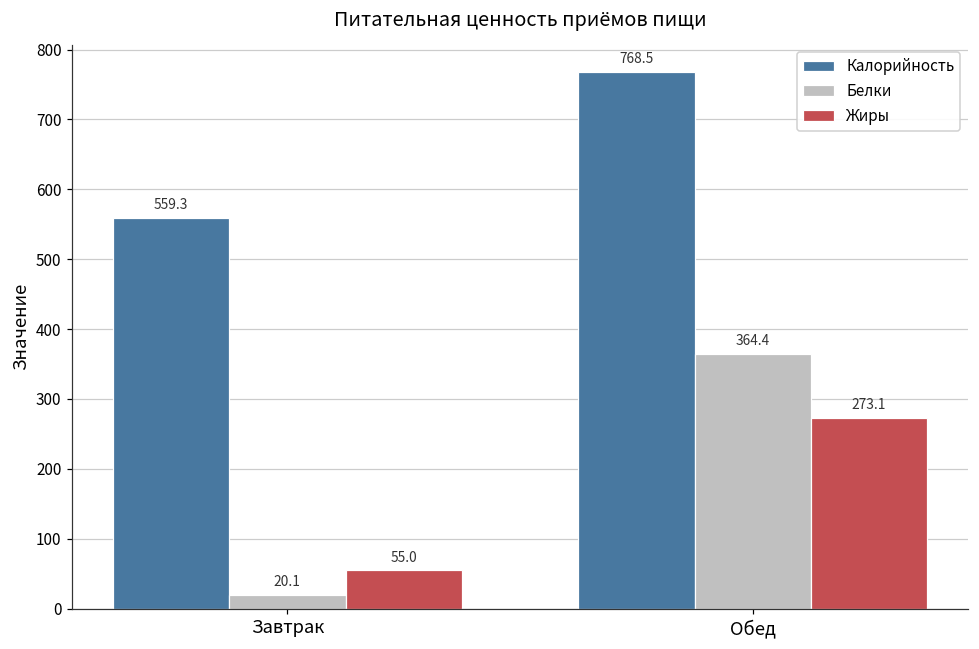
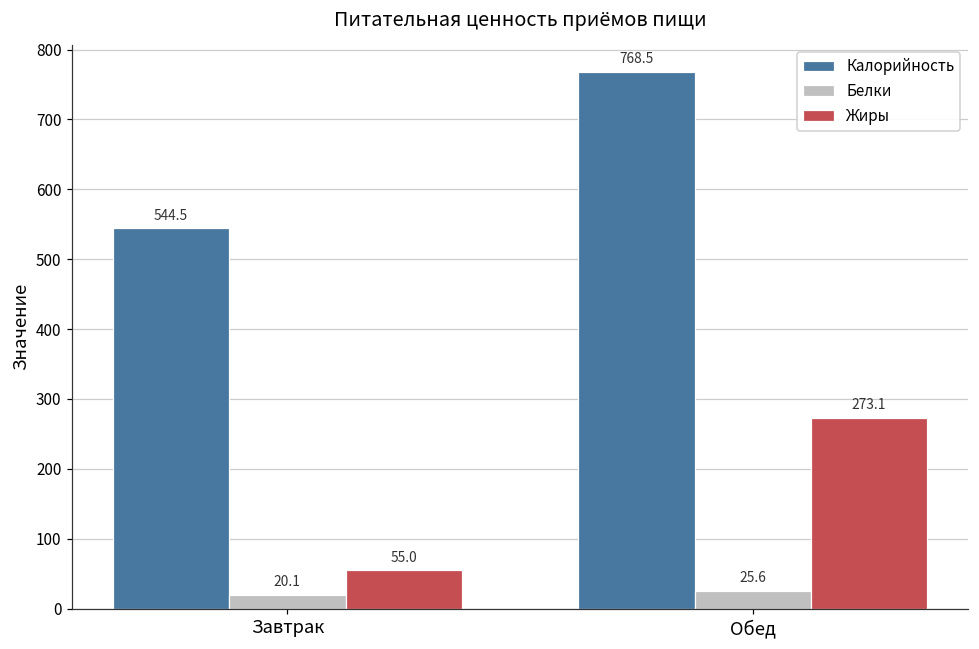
  {
    "Калорийность": {
-     "Завтрак": 559.3,
+     "Завтрак": 544.5,
      "Обед": 768.5
    },
    "Белки": {
      "Завтрак": 20.1,
-     "Обед": 364.4
+     "Обед": 25.6
    },
    "Жиры": {
      "Завтрак": 55.0,
      "Обед": 273.1
    }
  }
